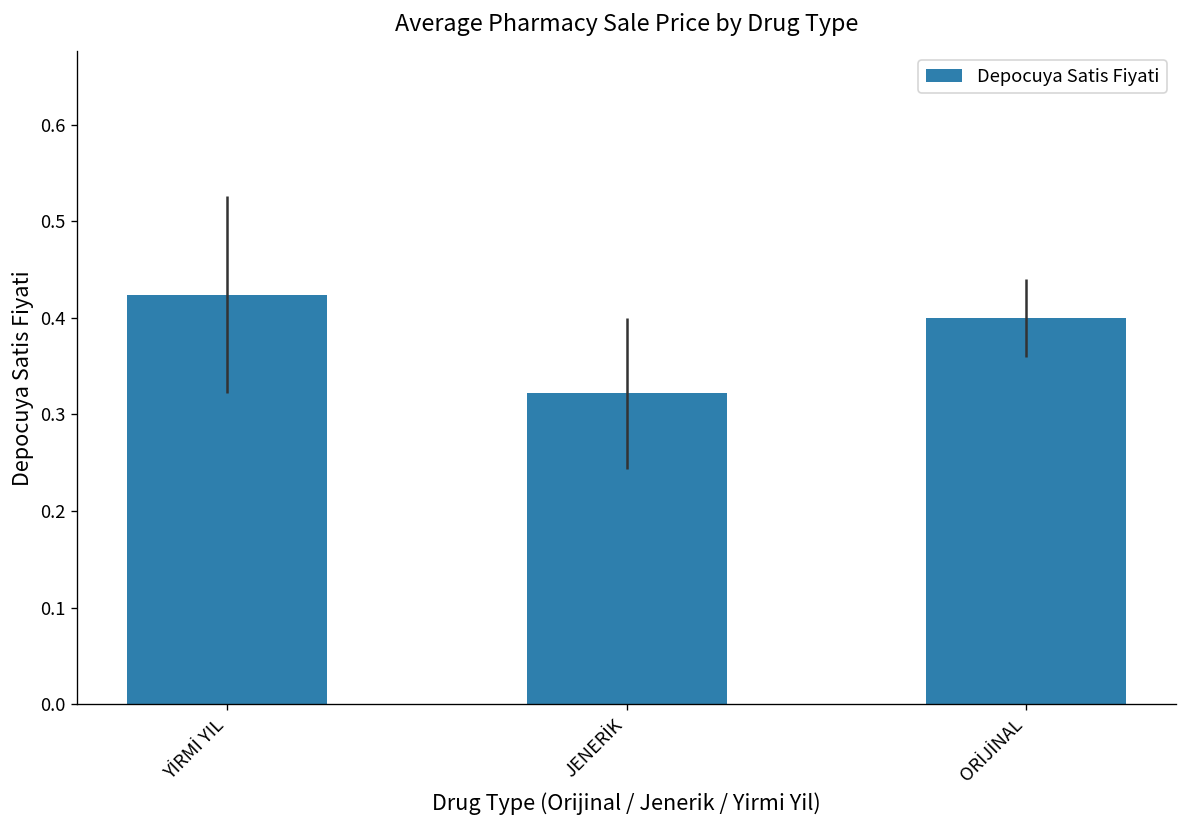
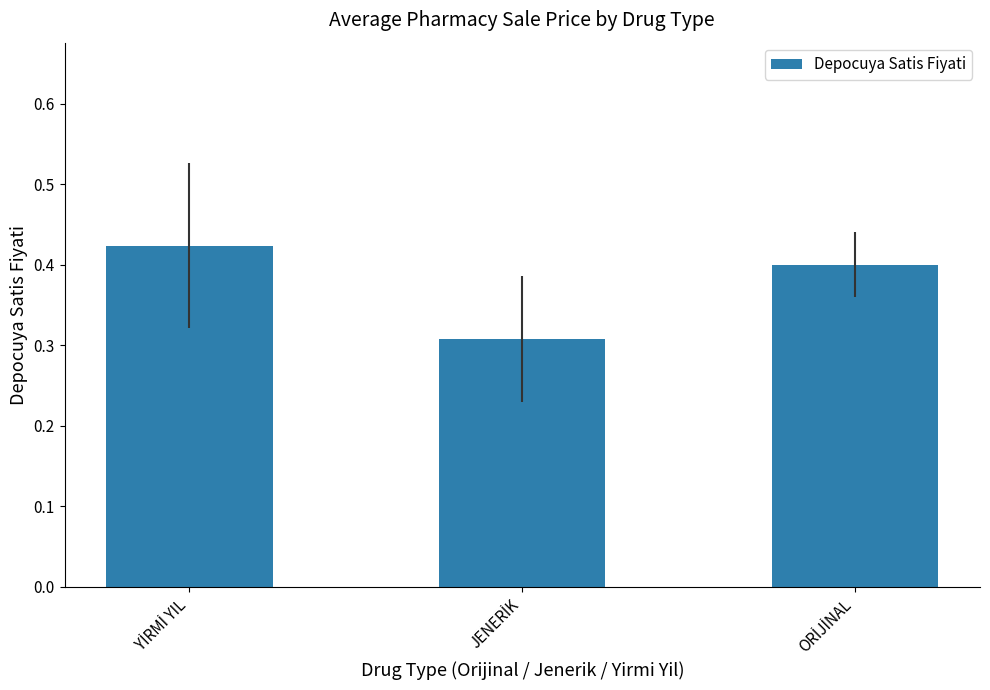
  {
    "YİRMİ YIL": 0.42,
-   "JENERİK": 0.32,
+   "JENERİK": 0.31,
    "ORİJİNAL": 0.40
  }
